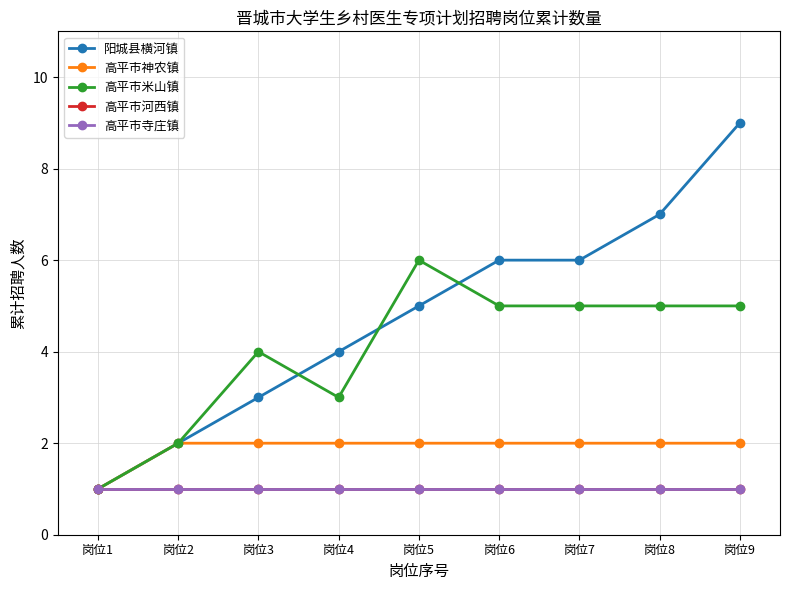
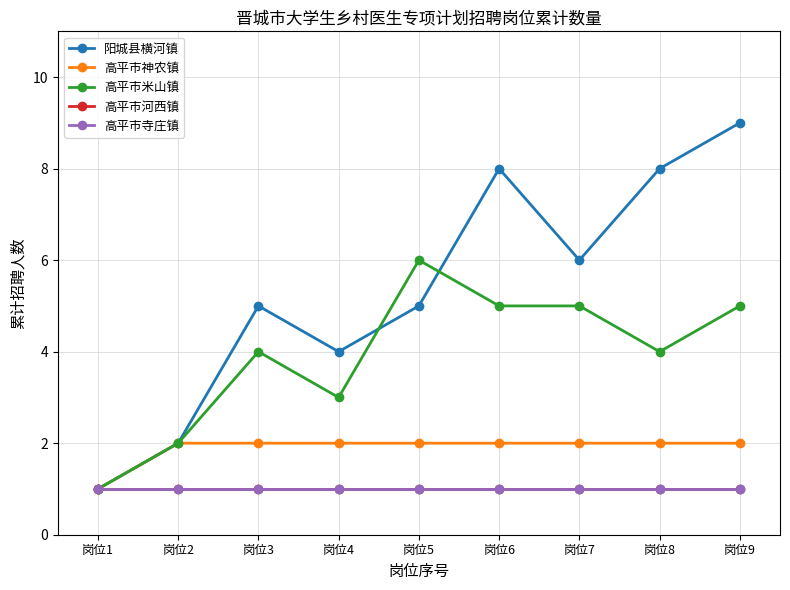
  {
    "阳城县横河镇": {
-     "岗位3": 3,
+     "岗位3": 5,
      "岗位4": 4,
      "岗位5": 5,
-     "岗位6": 6,
+     "岗位6": 8,
      "岗位7": 6,
-     "岗位8": 7,
+     "岗位8": 8,
      "岗位9": 9
    },
    "高平市神农镇": {
      "岗位3": 2,
      "岗位4": 2,
      "岗位5": 2,
      "岗位6": 2,
      "岗位7": 2,
      "岗位8": 2,
      "岗位9": 2
    },
    "高平市米山镇": {
      "岗位3": 4,
      "岗位4": 3,
      "岗位5": 6,
      "岗位6": 5,
      "岗位7": 5,
-     "岗位8": 5,
+     "岗位8": 4,
      "岗位9": 5
    },
    "高平市寺庄镇": {
      "岗位2": 1,
      "岗位3": 1,
      "岗位4": 1,
      "岗位5": 1,
      "岗位6": 1,
      "岗位7": 1,
      "岗位8": 1,
      "岗位9": 1
    }
  }
